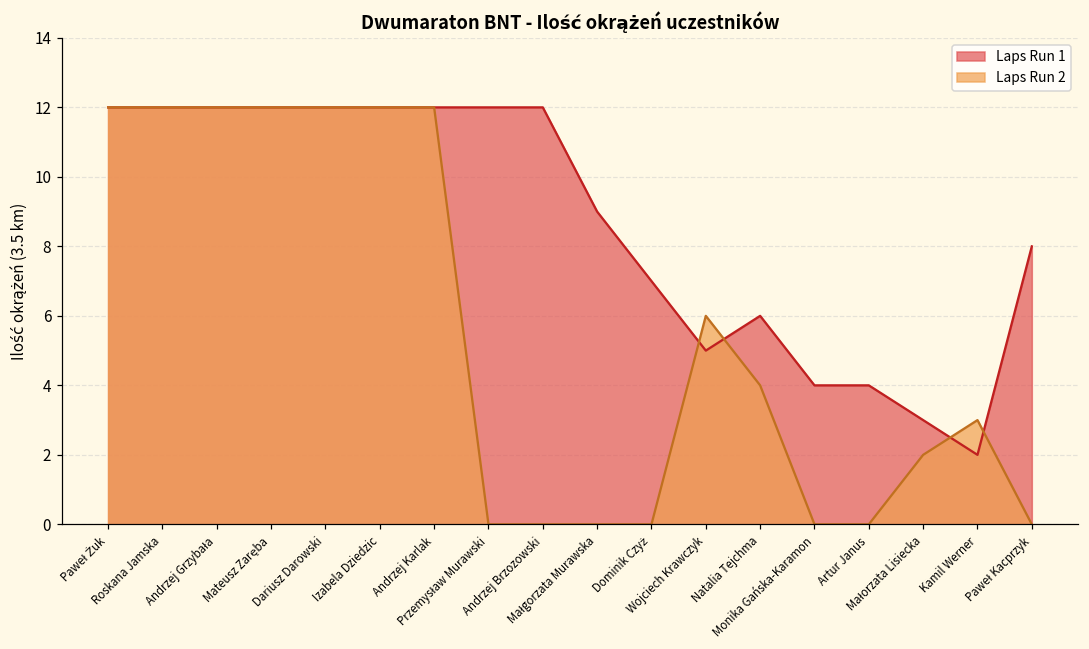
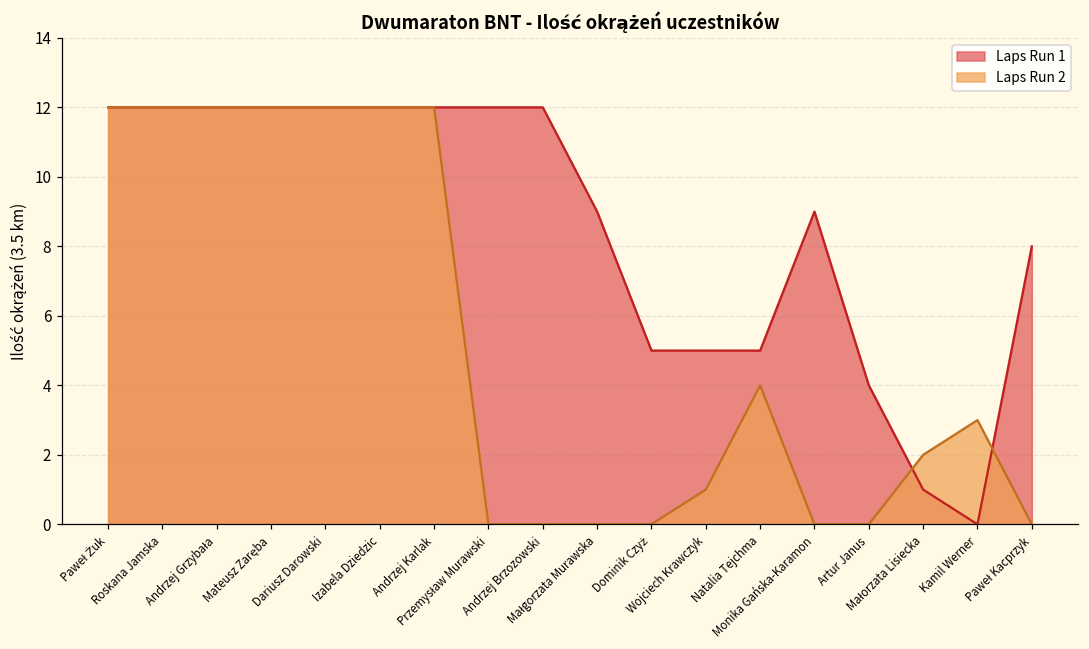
  {
    "Laps Run 1": {
      "Przemysław Murawski": 12,
      "Andrzej Brzozowski": 12,
      "Małgorzata Murawska": 9,
-     "Dominik Czyż": 7,
+     "Dominik Czyż": 5,
      "Wojciech Krawczyk": 5,
-     "Natalia Tejchma": 6,
-     "Monika Gańska-Karamon": 4,
+     "Natalia Tejchma": 5,
+     "Monika Gańska-Karamon": 9,
      "Artur Janus": 4,
-     "Małorzata Lisiecka": 3,
-     "Kamil Werner": 2,
+     "Małorzata Lisiecka": 1,
+     "Kamil Werner": 0,
      "Paweł Kacprzyk": 8
    },
    "Laps Run 2": {
      "Przemysław Murawski": 0,
      "Andrzej Brzozowski": 0,
      "Małgorzata Murawska": 0,
      "Dominik Czyż": 0,
-     "Wojciech Krawczyk": 6,
+     "Wojciech Krawczyk": 1,
      "Natalia Tejchma": 4,
      "Monika Gańska-Karamon": 0,
      "Artur Janus": 0,
      "Małorzata Lisiecka": 2,
      "Kamil Werner": 3,
      "Paweł Kacprzyk": 0
    }
  }
